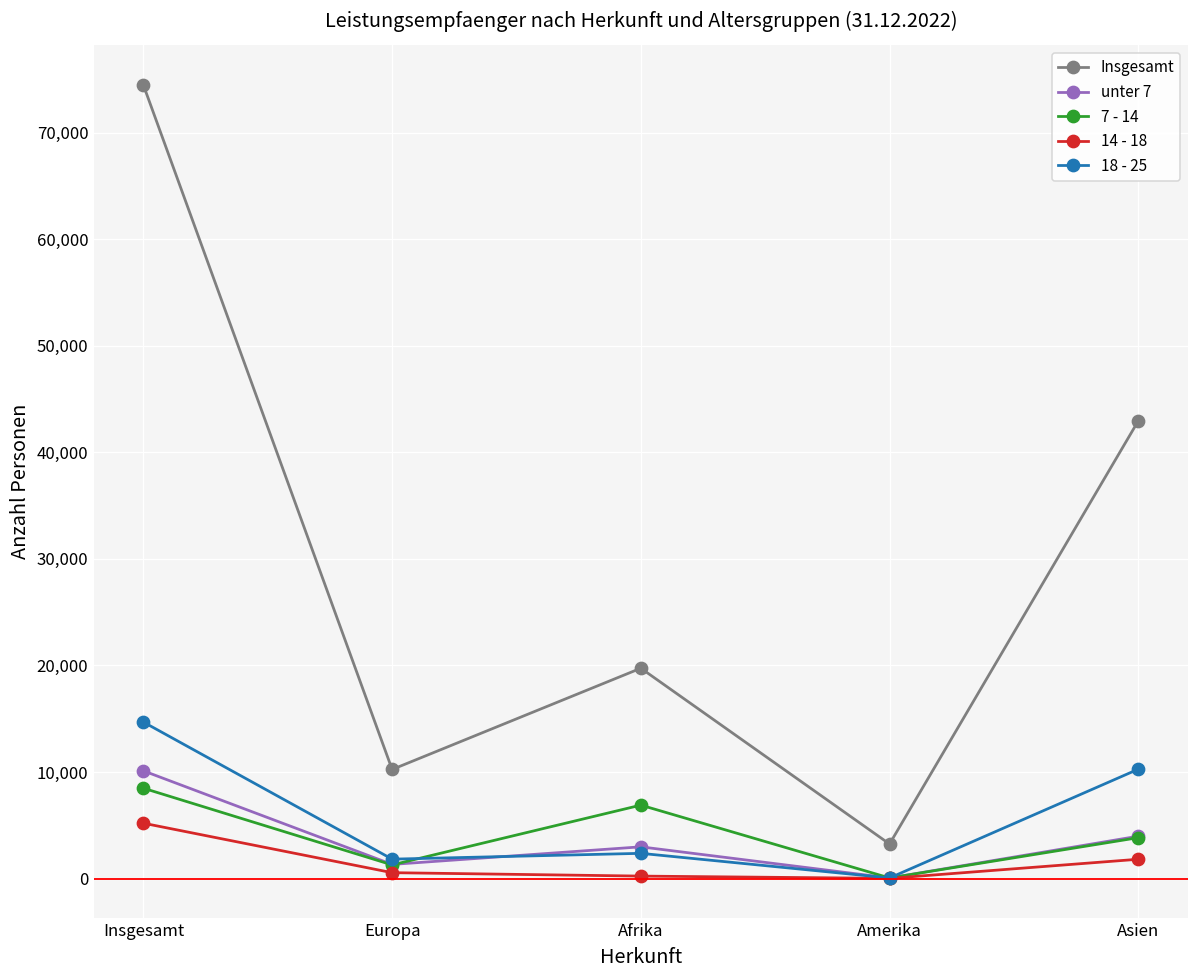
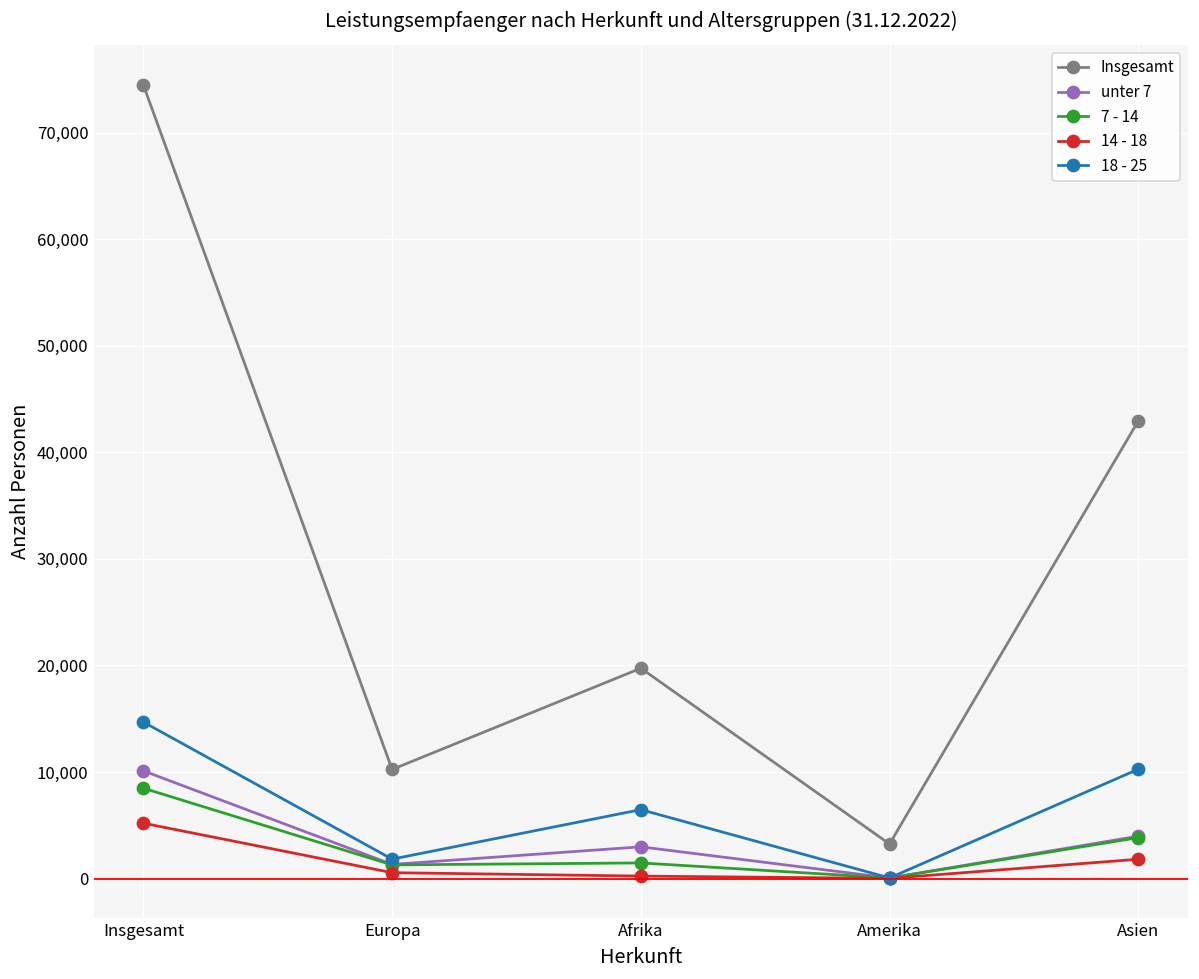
  {
    "Insgesamt": {
      "Insgesamt": "74,000",
      "Europa": "10,000",
      "Afrika": "20,000",
      "Amerika": "3,000",
      "Asien": "43,000"
    },
    "unter 7": {
      "Insgesamt": "10,000",
      "Afrika": "3,000"
    },
    "7 - 14": {
      "Insgesamt": "8,000",
-     "Afrika": "7,000"
+     "Afrika": "1,000"
    },
    "14 - 18": {
      "Insgesamt": "5,000",
      "Europa": "1,000",
      "Afrika": "0",
      "Asien": "2,000"
    },
    "18 - 25": {
      "Insgesamt": "15,000",
      "Europa": "2,000",
-     "Afrika": "2,000",
+     "Afrika": "6,000",
      "Asien": "10,000"
    }
  }
